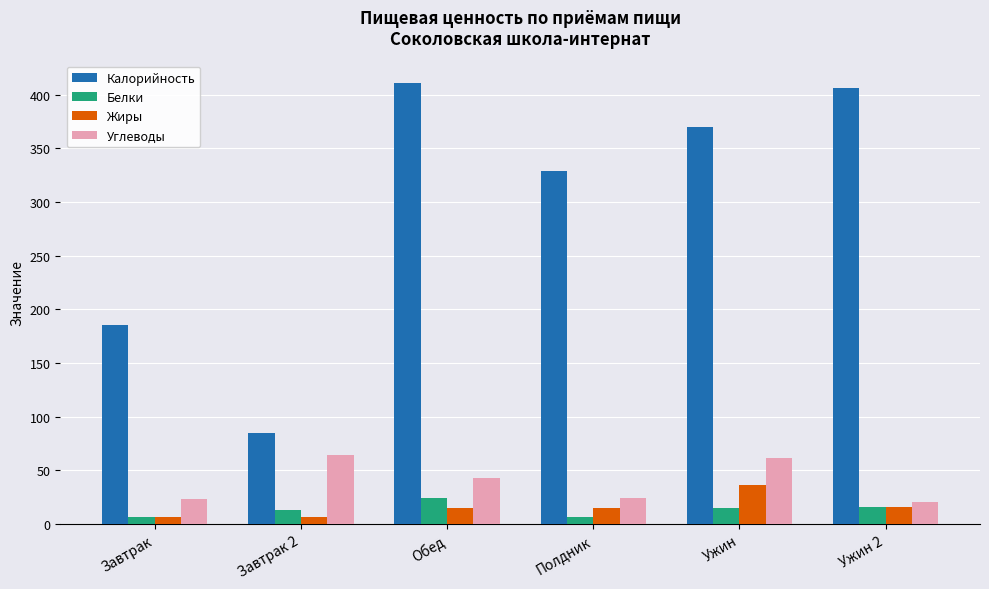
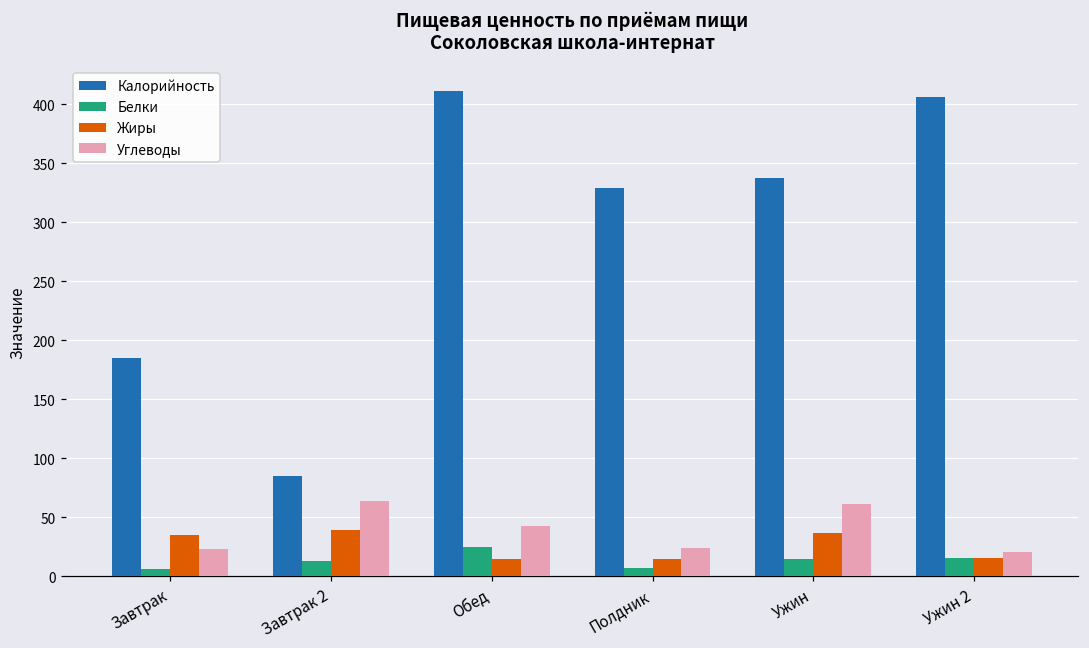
  {
    "Калорийность": {
      "Завтрак": 185,
      "Завтрак 2": 85,
      "Обед": 411,
      "Полдник": 329,
-     "Ужин": 370,
+     "Ужин": 338,
      "Ужин 2": 406
    },
    "Белки": {
      "Завтрак": 6,
      "Завтрак 2": 13,
      "Обед": 25,
      "Полдник": 7,
      "Ужин": 15,
      "Ужин 2": 16
    },
    "Жиры": {
-     "Завтрак": 7,
-     "Завтрак 2": 6,
+     "Завтрак": 35,
+     "Завтрак 2": 39,
      "Обед": 15,
      "Полдник": 15,
      "Ужин": 36,
      "Ужин 2": 16
    },
    "Углеводы": {
      "Завтрак": 23,
      "Завтрак 2": 64,
      "Обед": 42,
      "Полдник": 24,
      "Ужин": 61,
      "Ужин 2": 20
    }
  }
